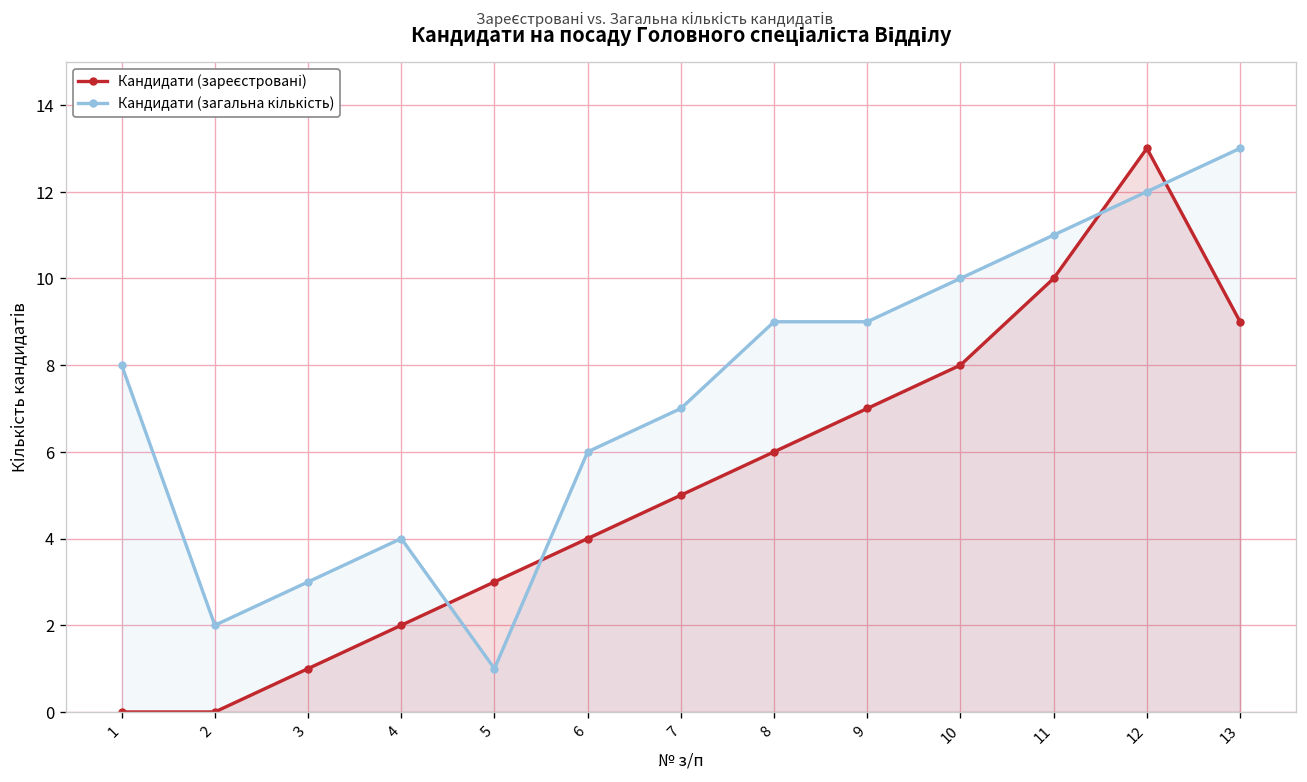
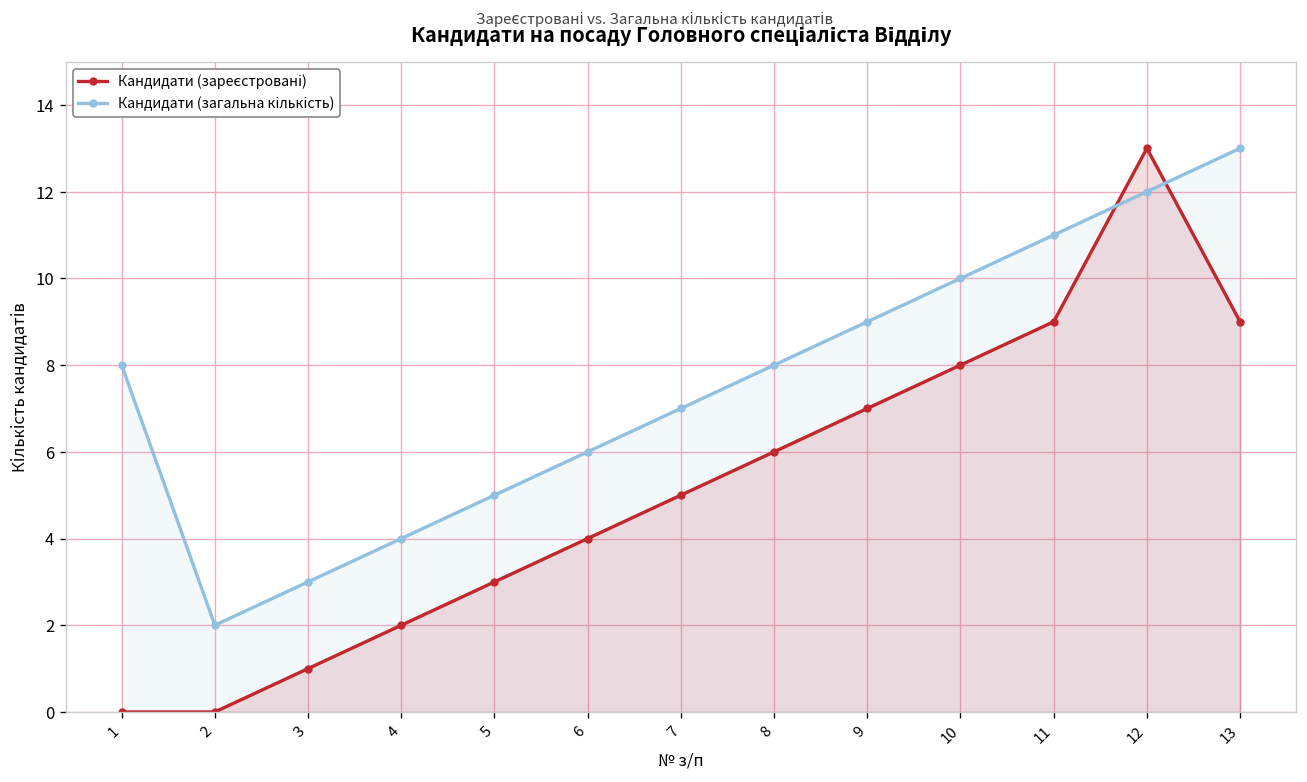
  {
    "Кандидати (зареєстровані)": {
      "1": 0,
      "2": 0,
      "3": 1,
      "4": 2,
      "5": 3,
      "6": 4,
      "7": 5,
      "8": 6,
      "9": 7,
      "10": 8,
-     "11": 10,
+     "11": 9,
      "12": 13,
      "13": 9
    },
    "Кандидати (загальна кількість)": {
      "1": 8,
      "2": 2,
      "3": 3,
      "4": 4,
-     "5": 1,
+     "5": 5,
      "6": 6,
      "7": 7,
-     "8": 9,
+     "8": 8,
      "9": 9,
      "10": 10,
      "11": 11,
      "12": 12,
      "13": 13
    }
  }
